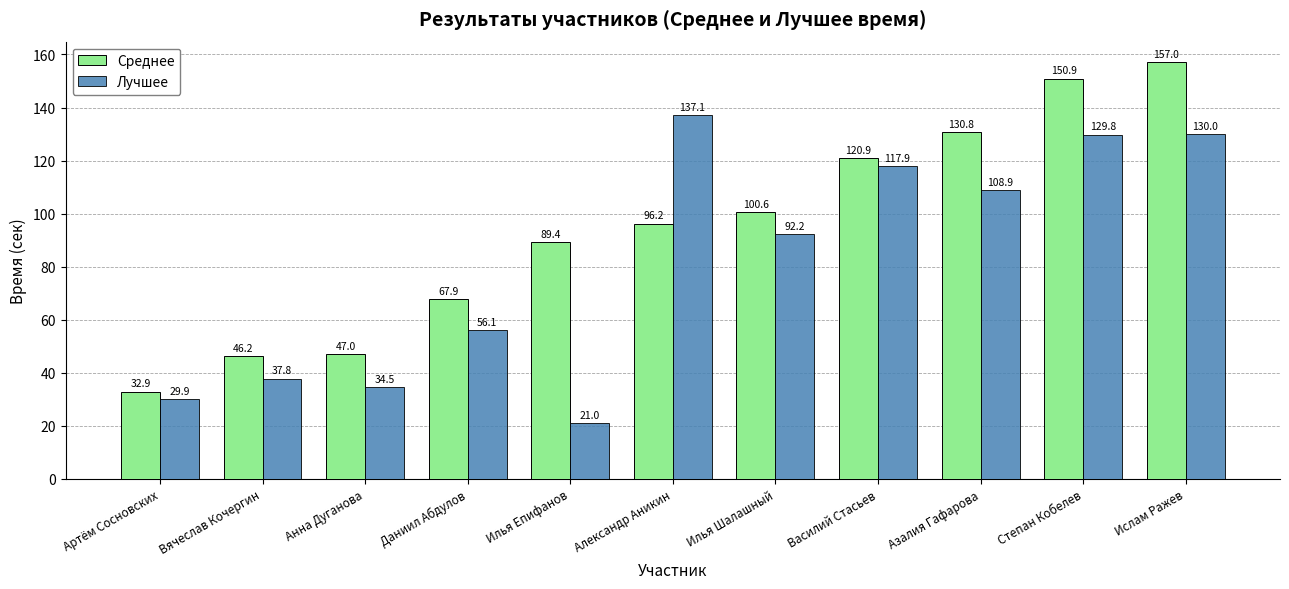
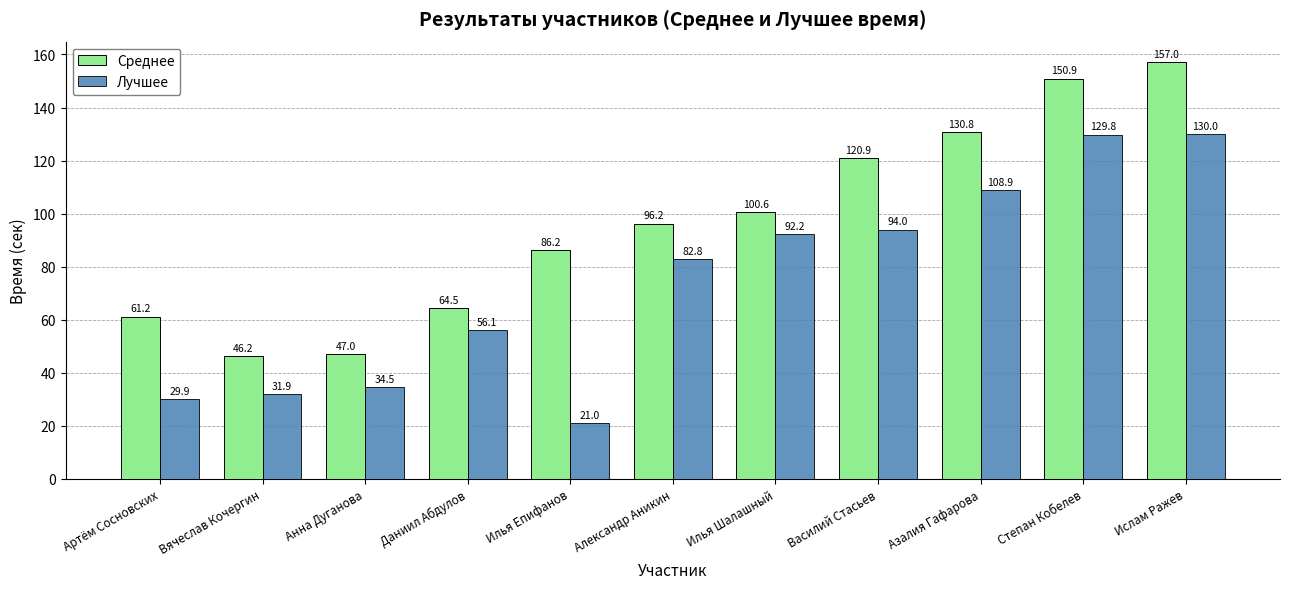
  {
    "Среднее": {
-     "Артём Сосновских": 32.9,
+     "Артём Сосновских": 61.2,
      "Вячеслав Кочергин": 46.2,
      "Анна Дуганова": 47.0,
-     "Даниил Абдулов": 67.9,
-     "Илья Епифанов": 89.4,
+     "Даниил Абдулов": 64.5,
+     "Илья Епифанов": 86.2,
      "Александр Аникин": 96.2,
      "Илья Шалашный": 100.6,
      "Василий Стасьев": 120.9,
      "Азалия Гафарова": 130.8,
      "Степан Кобелев": 150.9,
      "Ислам Ражев": 157.0
    },
    "Лучшее": {
      "Артём Сосновских": 29.9,
-     "Вячеслав Кочергин": 37.8,
+     "Вячеслав Кочергин": 31.9,
      "Анна Дуганова": 34.5,
      "Даниил Абдулов": 56.1,
      "Илья Епифанов": 21.0,
-     "Александр Аникин": 137.1,
+     "Александр Аникин": 82.8,
      "Илья Шалашный": 92.2,
-     "Василий Стасьев": 117.9,
+     "Василий Стасьев": 94.0,
      "Азалия Гафарова": 108.9,
      "Степан Кобелев": 129.8,
      "Ислам Ражев": 130.0
    }
  }
